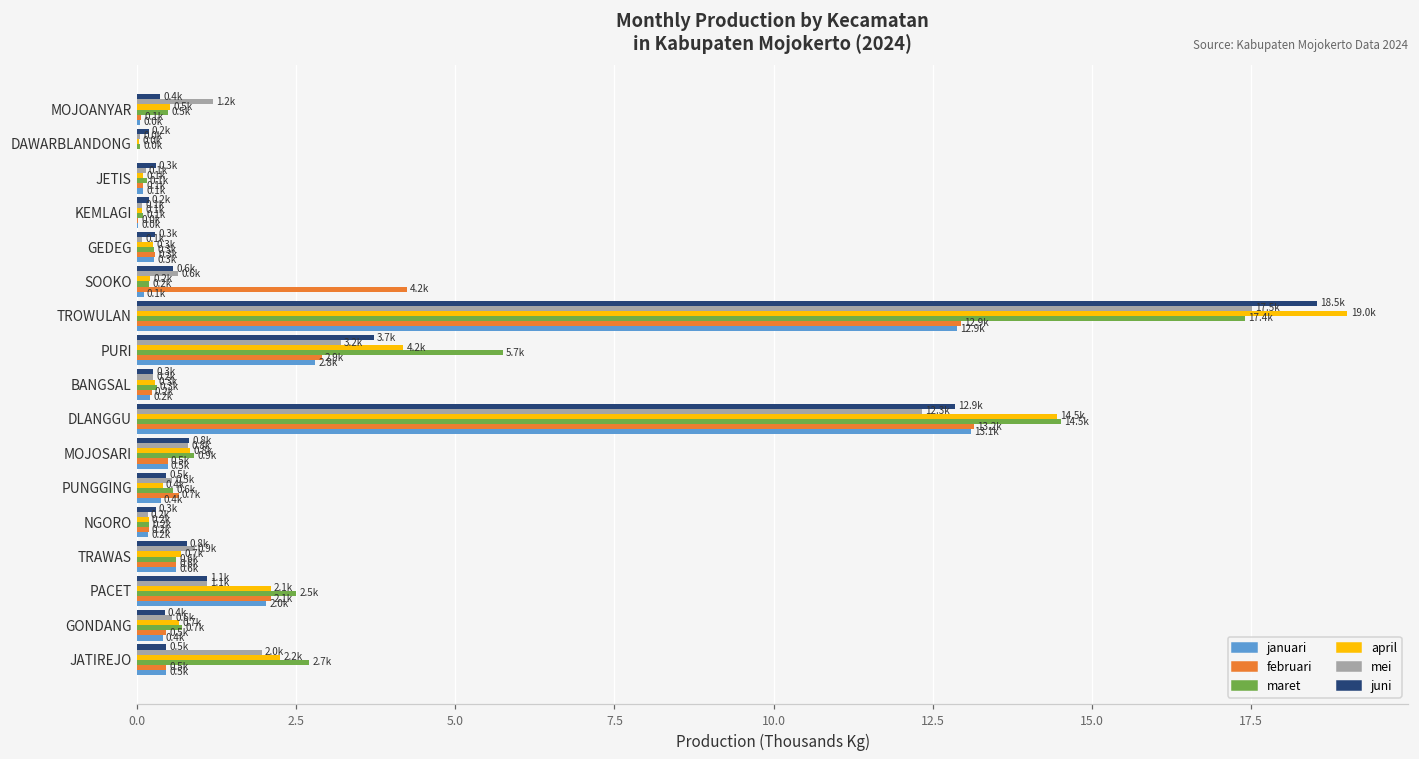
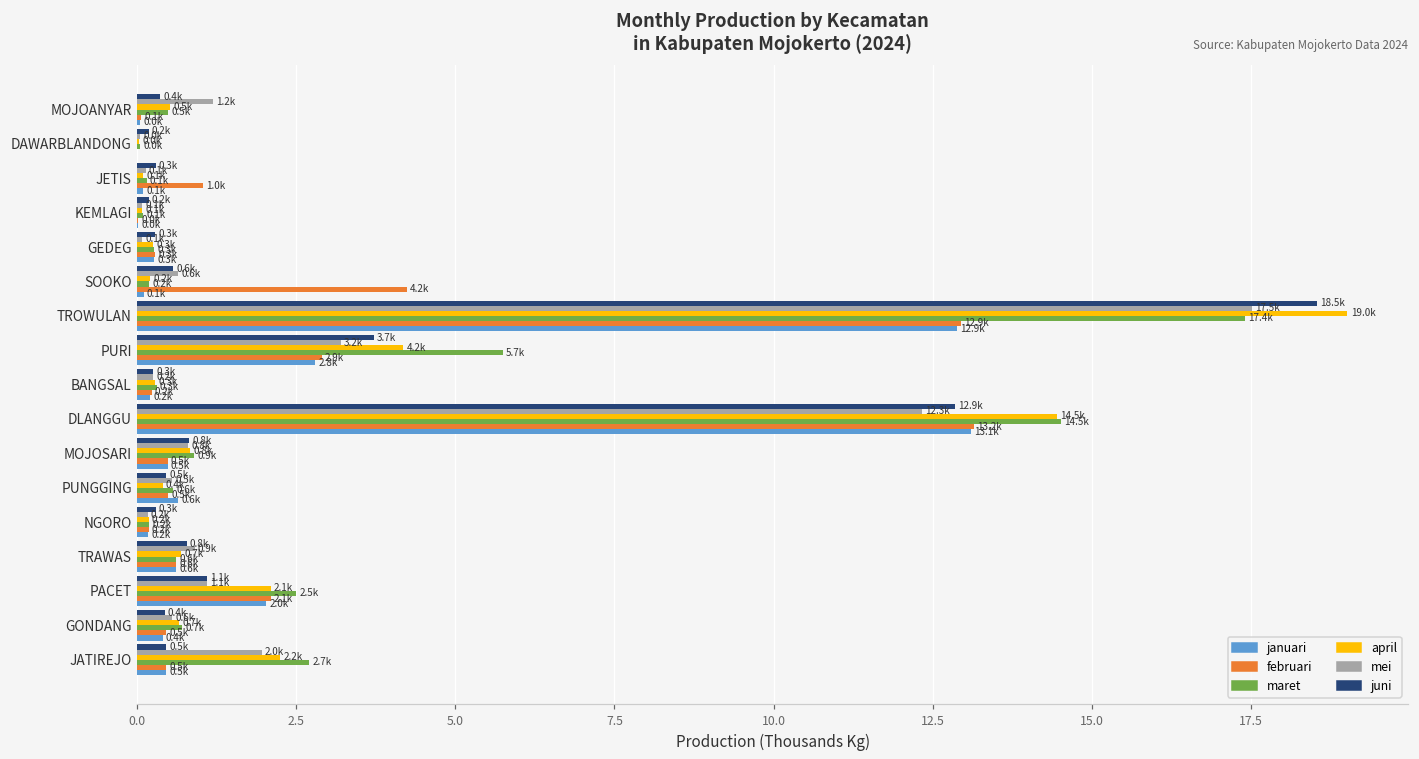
  {
    "januari": {
      "JETIS": "0.1k",
      "SOOKO": "0.1k",
-     "PUNGGING": "0.4k"
+     "PUNGGING": "0.6k"
    },
    "februari": {
-     "JETIS": "0.1k",
+     "JETIS": "1.0k",
      "SOOKO": "4.2k",
-     "PUNGGING": "0.7k"
+     "PUNGGING": "0.5k"
    },
    "maret": {
      "TROWULAN": "17.4k",
      "PURI": "5.7k",
      "PACET": "2.5k",
      "JATIREJO": "2.7k"
    },
    "april": {
      "TROWULAN": "19.0k",
      "PURI": "4.2k",
      "PACET": "2.1k",
      "JATIREJO": "2.2k"
    },
    "mei": {
      "MOJOANYAR": "1.2k",
      "TROWULAN": "17.5k",
      "PURI": "3.2k",
      "DLANGGU": "12.3k",
      "JATIREJO": "2.0k"
    },
    "juni": {
      "MOJOANYAR": "0.4k",
      "TROWULAN": "18.5k",
      "PURI": "3.7k",
      "DLANGGU": "12.9k",
      "JATIREJO": "0.5k"
    }
  }
